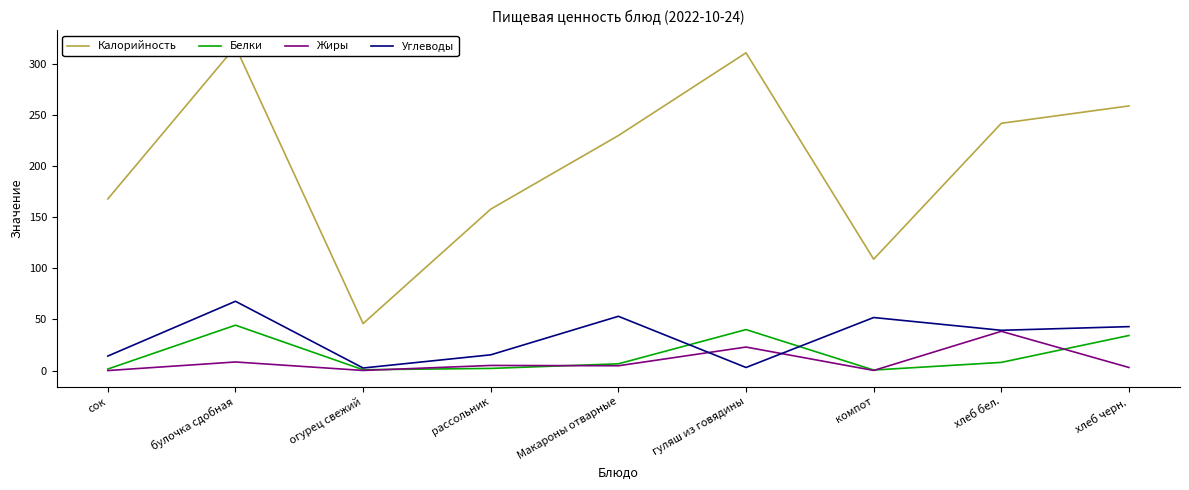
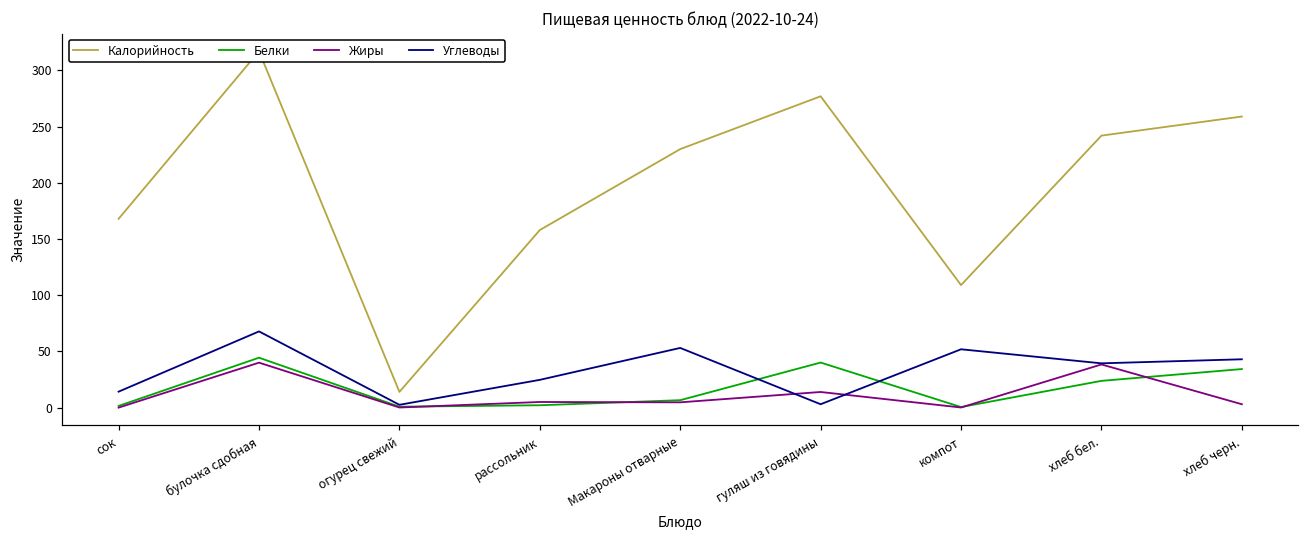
  {
    "Калорийность": {
      "сок": 168,
-     "огурец свежий": 46,
+     "огурец свежий": 14,
      "рассольник": 158,
      "Макароны отварные": 230,
-     "гуляш из говядины": 311,
+     "гуляш из говядины": 277,
      "компот": 109,
      "хлеб бел.": 242,
      "хлеб черн.": 259
    },
    "Белки": {
      "булочка сдобная": 44,
      "рассольник": 2,
      "гуляш из говядины": 40,
-     "хлеб бел.": 8,
+     "хлеб бел.": 24,
      "хлеб черн.": 34
    },
    "Жиры": {
-     "булочка сдобная": 8,
+     "булочка сдобная": 40,
      "рассольник": 5,
-     "гуляш из говядины": 23,
+     "гуляш из говядины": 14,
      "хлеб черн.": 3
    },
    "Углеводы": {
      "сок": 14,
      "булочка сдобная": 68,
-     "рассольник": 15,
+     "рассольник": 25,
      "Макароны отварные": 53,
      "гуляш из говядины": 3,
      "компот": 52,
      "хлеб черн.": 43
    }
  }
